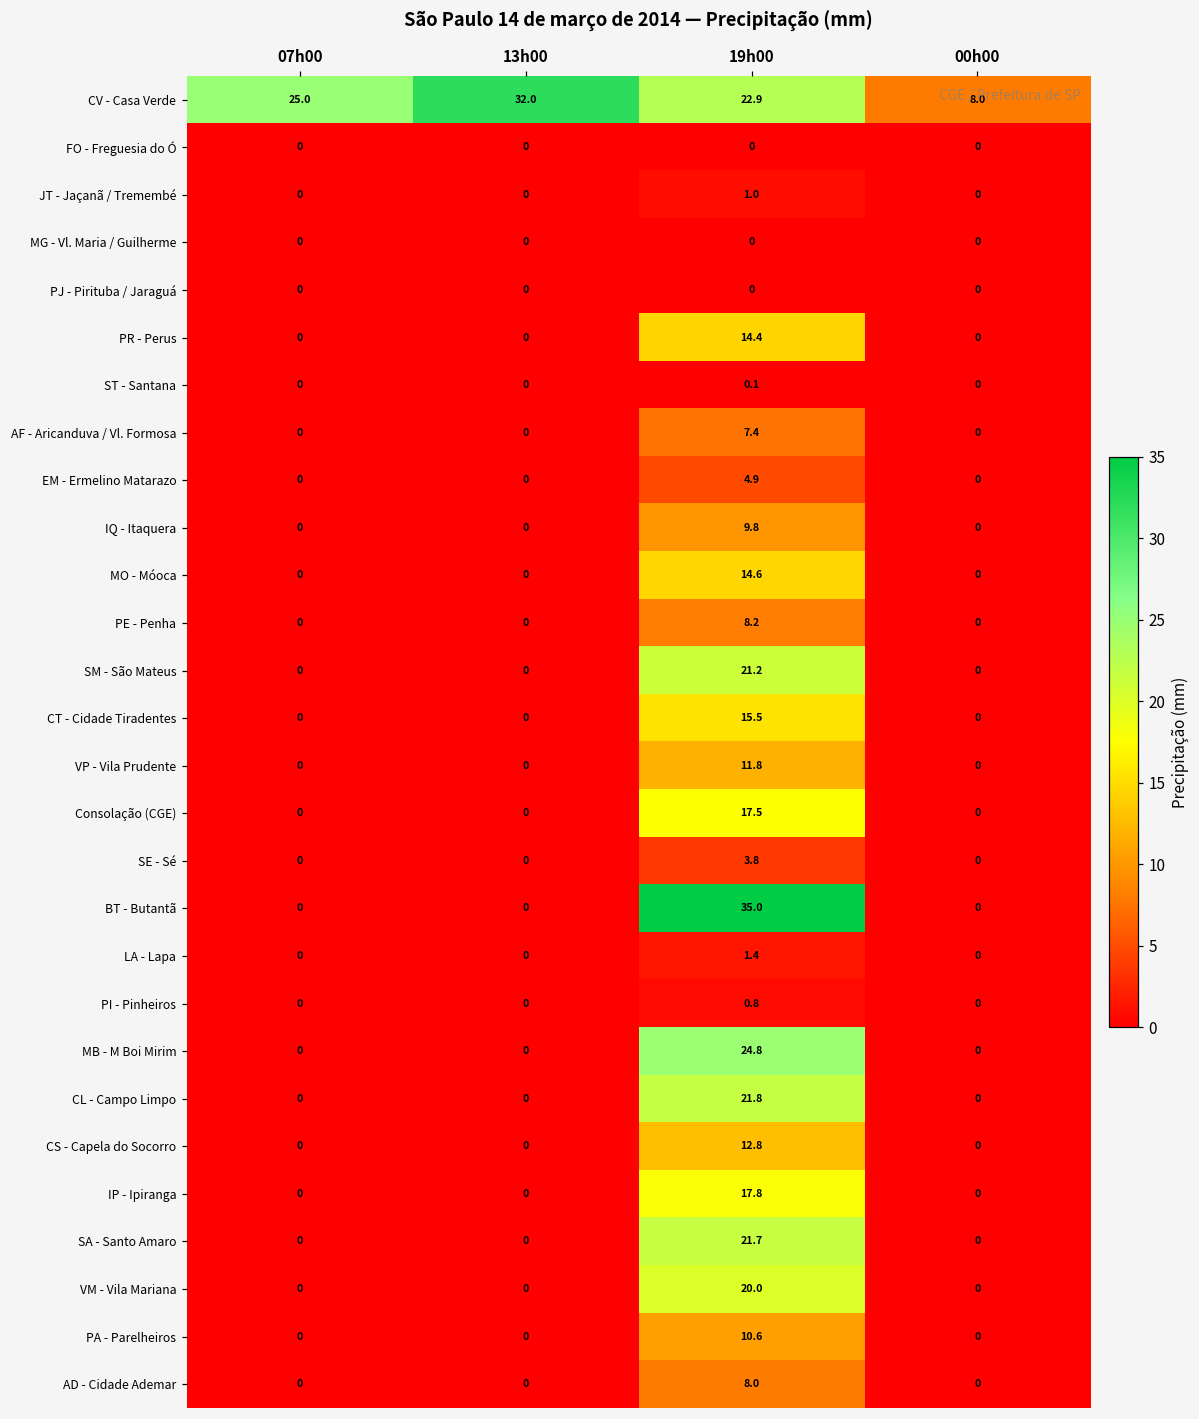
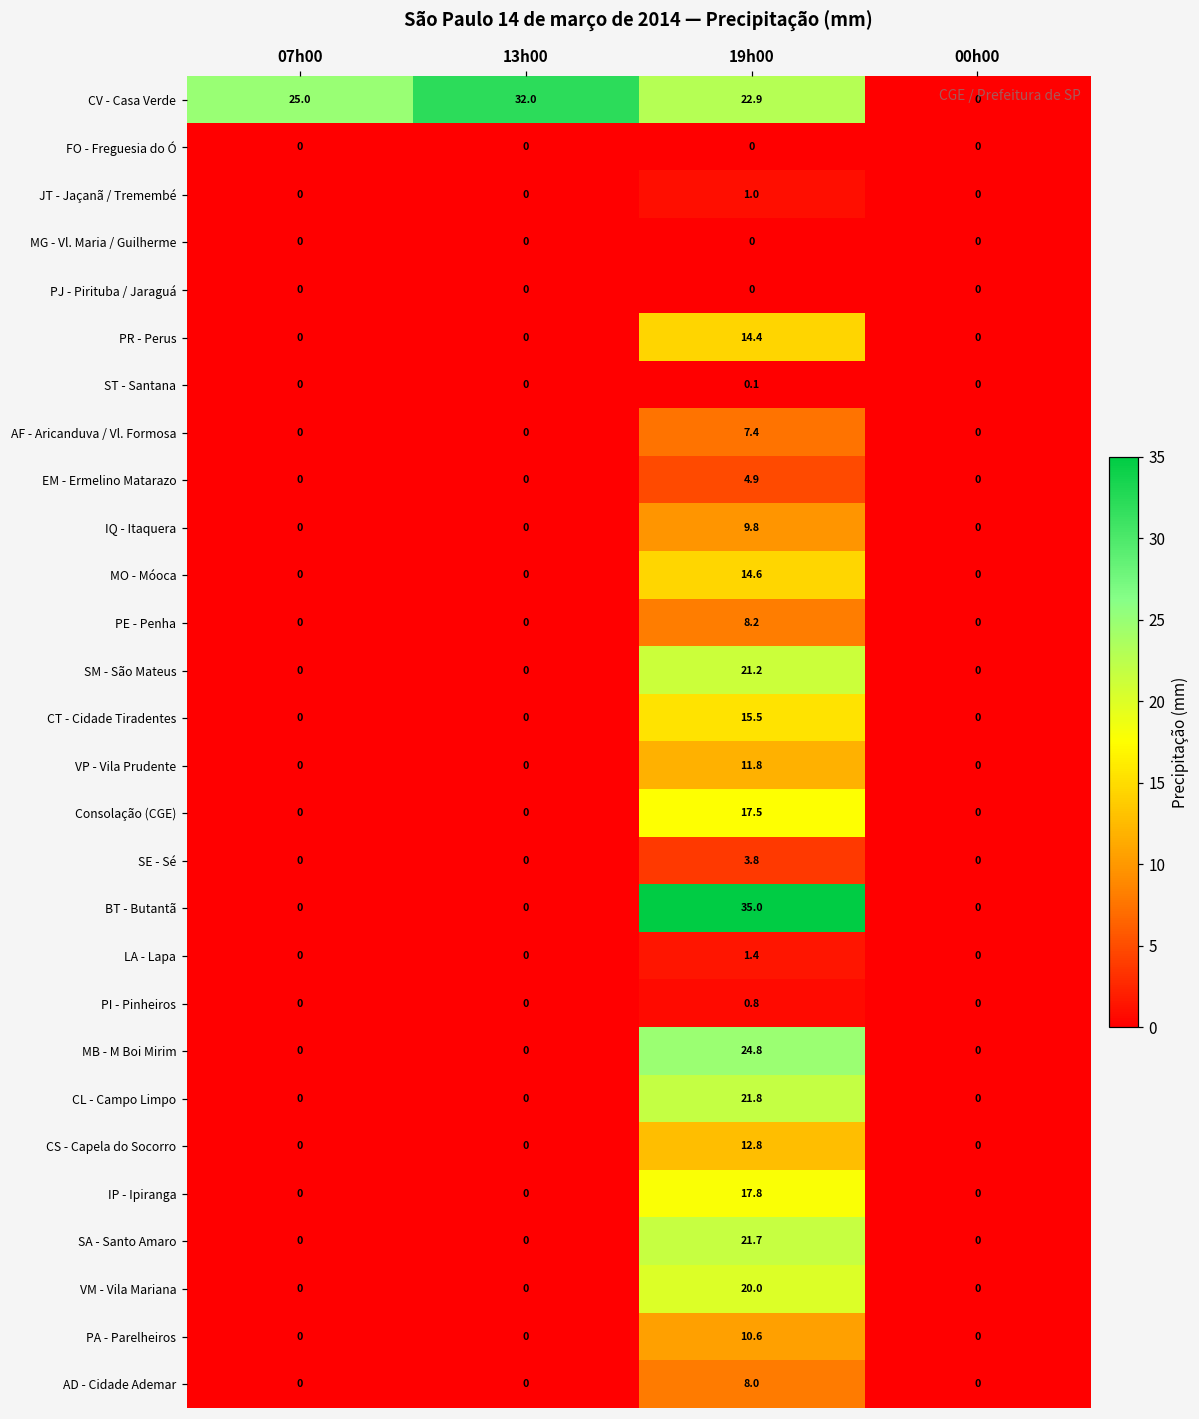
  {
    "CV - Casa Verde": {
      "07h00": 25.0,
      "13h00": 32.0,
      "19h00": 22.9,
-     "00h00": 8.0
+     "00h00": 0
    },
    "FO - Freguesia do Ó": {
      "07h00": 0,
      "13h00": 0,
      "19h00": 0,
      "00h00": 0
    },
    "JT - Jaçanã / Tremembé": {
      "07h00": 0,
      "13h00": 0,
      "19h00": 1.0,
      "00h00": 0
    },
    "MG - Vl. Maria / Guilherme": {
      "07h00": 0,
      "13h00": 0,
      "19h00": 0,
      "00h00": 0
    },
    "PJ - Pirituba / Jaraguá": {
      "07h00": 0,
      "13h00": 0,
      "19h00": 0,
      "00h00": 0
    },
    "PR - Perus": {
      "07h00": 0,
      "13h00": 0,
      "19h00": 14.4,
      "00h00": 0
    },
    "ST - Santana": {
      "07h00": 0,
      "13h00": 0,
      "19h00": 0.1,
      "00h00": 0
    },
    "AF - Aricanduva / Vl. Formosa": {
      "07h00": 0,
      "13h00": 0,
      "19h00": 7.4,
      "00h00": 0
    },
    "EM - Ermelino Matarazo": {
      "07h00": 0,
      "13h00": 0,
      "19h00": 4.9,
      "00h00": 0
    },
    "IQ - Itaquera": {
      "07h00": 0,
      "13h00": 0,
      "19h00": 9.8,
      "00h00": 0
    },
    "MO - Móoca": {
      "07h00": 0,
      "13h00": 0,
      "19h00": 14.6,
      "00h00": 0
    },
    "PE - Penha": {
      "07h00": 0,
      "13h00": 0,
      "19h00": 8.2,
      "00h00": 0
    },
    "SM - São Mateus": {
      "07h00": 0,
      "13h00": 0,
      "19h00": 21.2,
      "00h00": 0
    },
    "CT - Cidade Tiradentes": {
      "07h00": 0,
      "13h00": 0,
      "19h00": 15.5,
      "00h00": 0
    },
    "VP - Vila Prudente": {
      "07h00": 0,
      "13h00": 0,
      "19h00": 11.8,
      "00h00": 0
    },
    "Consolação (CGE)": {
      "07h00": 0,
      "13h00": 0,
      "19h00": 17.5,
      "00h00": 0
    },
    "SE - Sé": {
      "07h00": 0,
      "13h00": 0,
      "19h00": 3.8,
      "00h00": 0
    },
    "BT - Butantã": {
      "07h00": 0,
      "13h00": 0,
      "19h00": 35.0,
      "00h00": 0
    },
    "LA - Lapa": {
      "07h00": 0,
      "13h00": 0,
      "19h00": 1.4,
      "00h00": 0
    },
    "PI - Pinheiros": {
      "07h00": 0,
      "13h00": 0,
      "19h00": 0.8,
      "00h00": 0
    },
    "MB - M Boi Mirim": {
      "07h00": 0,
      "13h00": 0,
      "19h00": 24.8,
      "00h00": 0
    },
    "CL - Campo Limpo": {
      "07h00": 0,
      "13h00": 0,
      "19h00": 21.8,
      "00h00": 0
    },
    "CS - Capela do Socorro": {
      "07h00": 0,
      "13h00": 0,
      "19h00": 12.8,
      "00h00": 0
    },
    "IP - Ipiranga": {
      "07h00": 0,
      "13h00": 0,
      "19h00": 17.8,
      "00h00": 0
    },
    "SA - Santo Amaro": {
      "07h00": 0,
      "13h00": 0,
      "19h00": 21.7,
      "00h00": 0
    },
    "VM - Vila Mariana": {
      "07h00": 0,
      "13h00": 0,
      "19h00": 20.0,
      "00h00": 0
    },
    "PA - Parelheiros": {
      "07h00": 0,
      "13h00": 0,
      "19h00": 10.6,
      "00h00": 0
    },
    "AD - Cidade Ademar": {
      "07h00": 0,
      "13h00": 0,
      "19h00": 8.0,
      "00h00": 0
    }
  }
